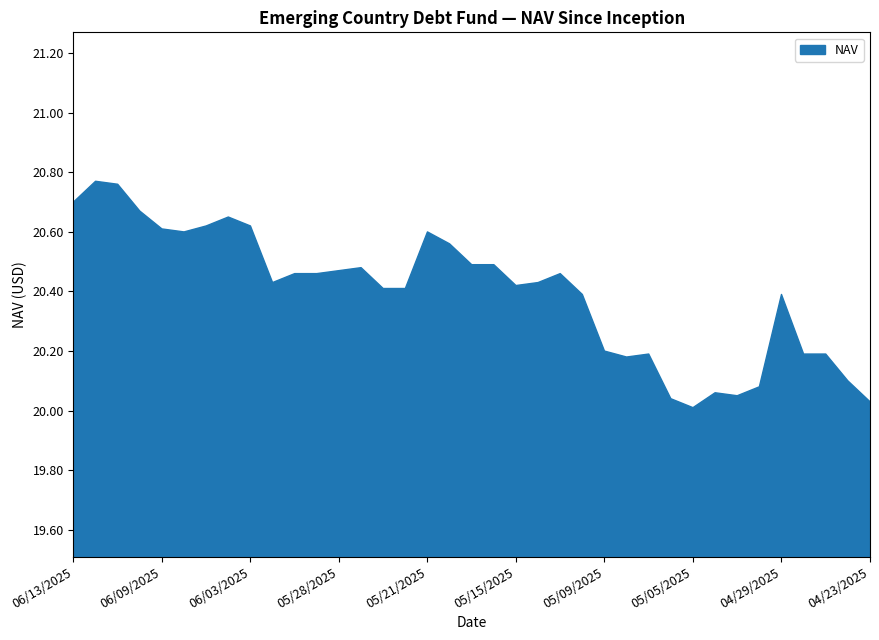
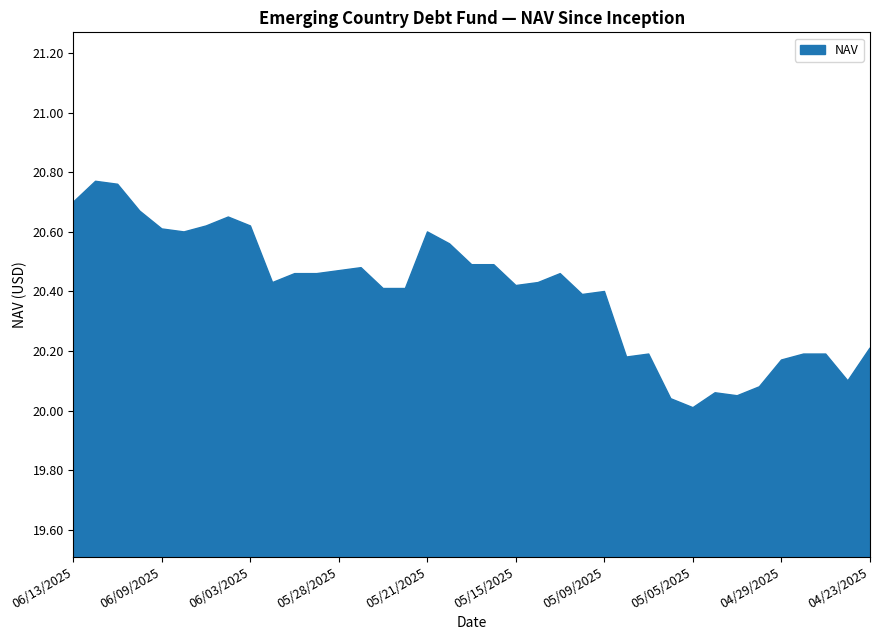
  {
    "06/13/2025": 20.70,
    "06/09/2025": 20.61,
    "06/03/2025": 20.62,
    "05/28/2025": 20.47,
    "05/21/2025": 20.60,
    "05/15/2025": 20.42,
-   "05/09/2025": 20.2,
+   "05/09/2025": 20.4,
    "05/05/2025": 20.01,
-   "04/29/2025": 20.39,
-   "04/23/2025": 20.03
+   "04/29/2025": 20.17,
+   "04/23/2025": 20.21
  }
